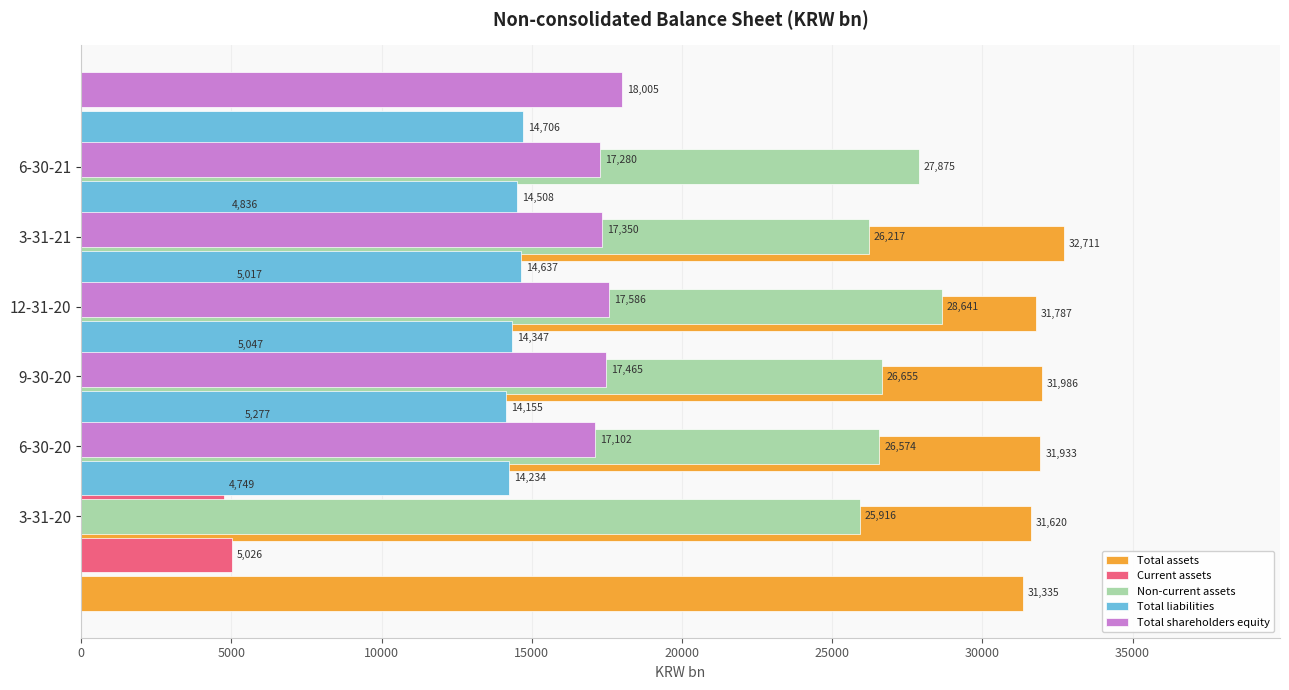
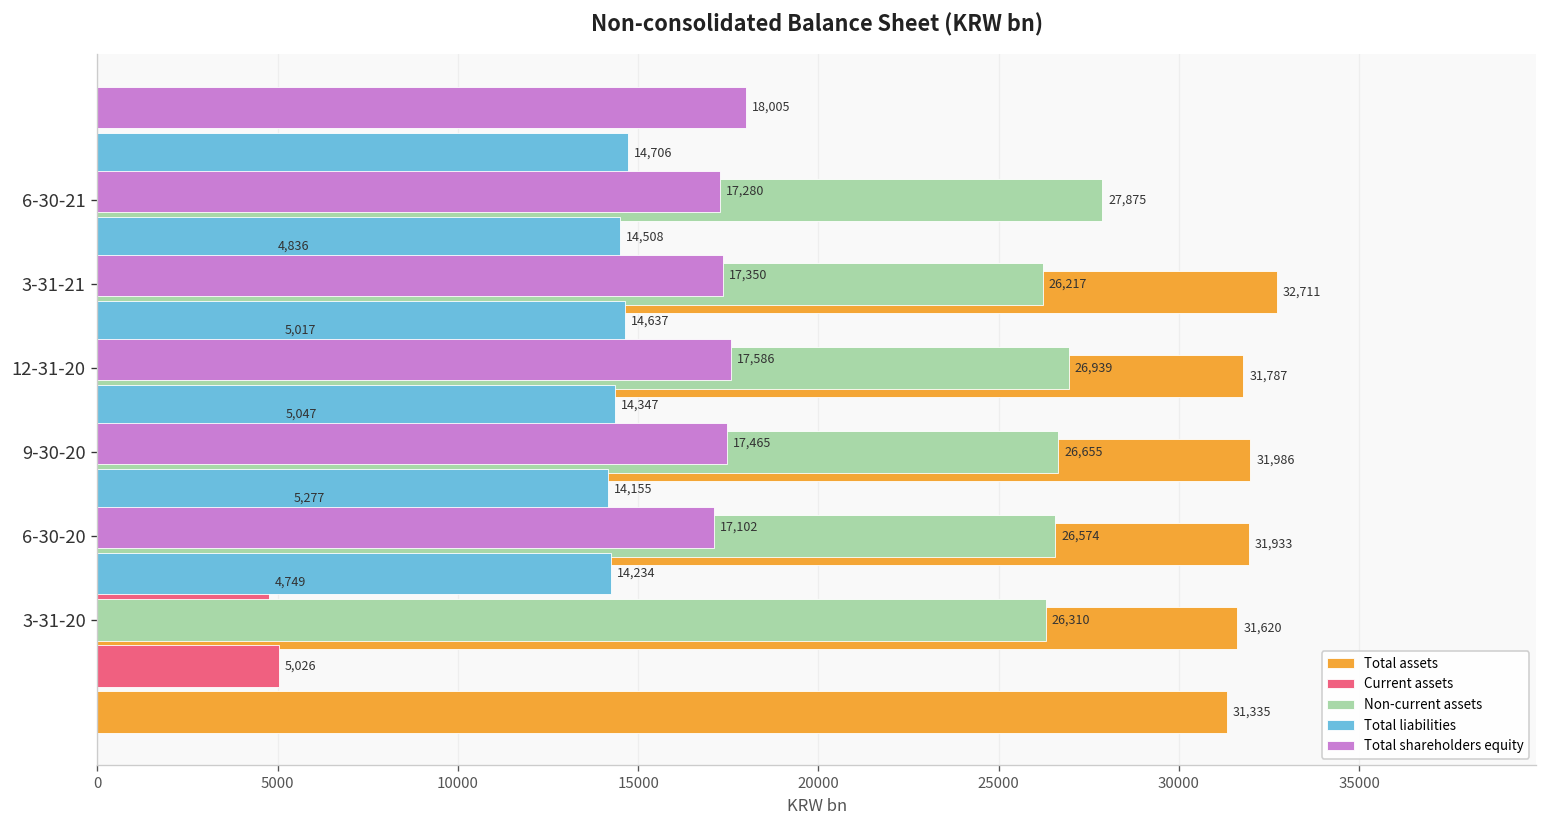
  {
    "Non-current assets": {
      "6-30-21": "27,875",
-     "12-31-20": "28,641",
-     "3-31-20": "25,916"
+     "12-31-20": "26,939",
+     "3-31-20": "26,310"
    }
  }
